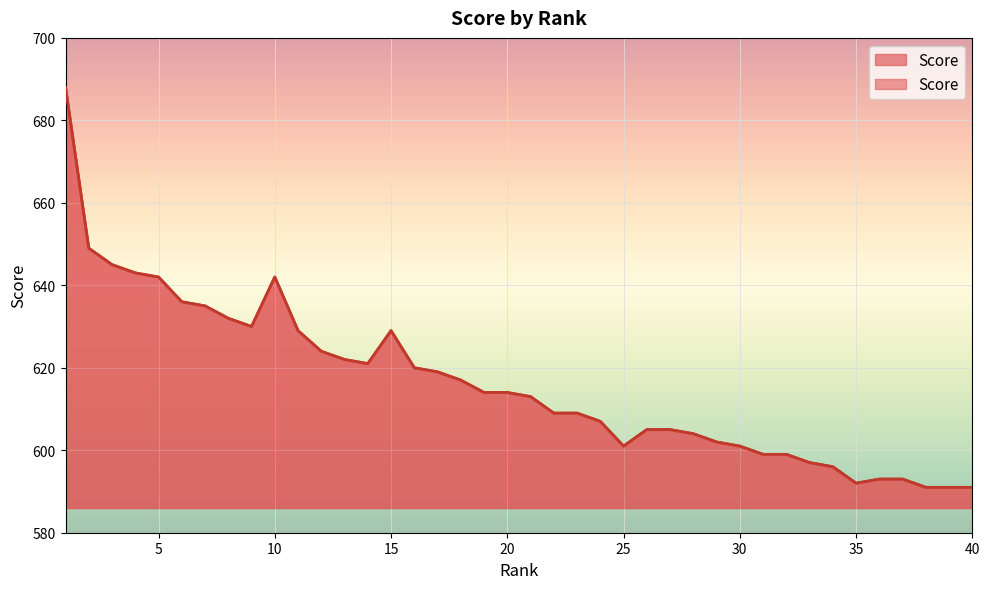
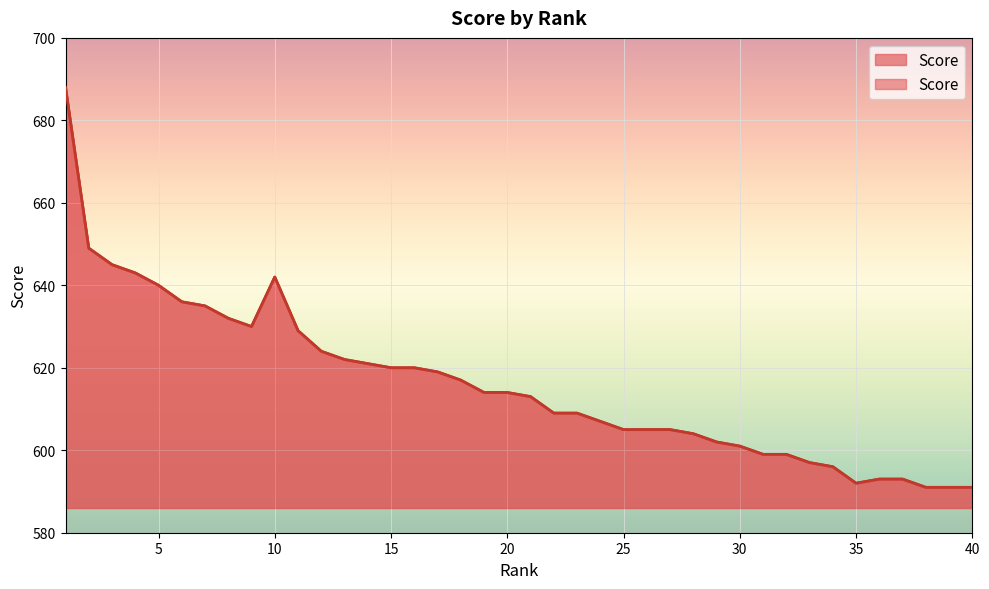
  {
-   "5": 642,
+   "5": 640,
    "10": 642,
-   "15": 629,
+   "15": 620,
    "20": 614,
-   "25": 601,
+   "25": 605,
    "30": 601,
    "35": 592,
    "40": 591
  }
